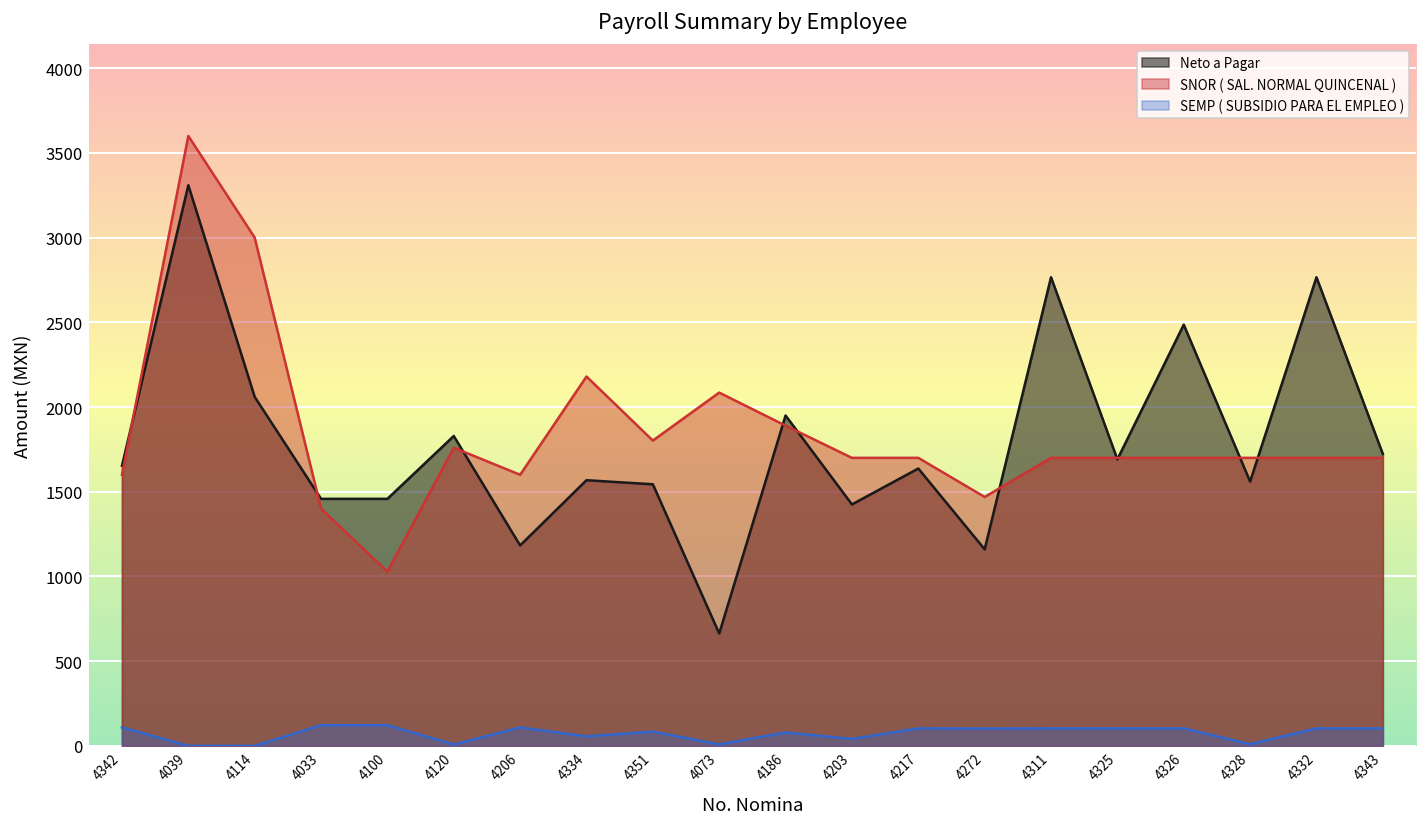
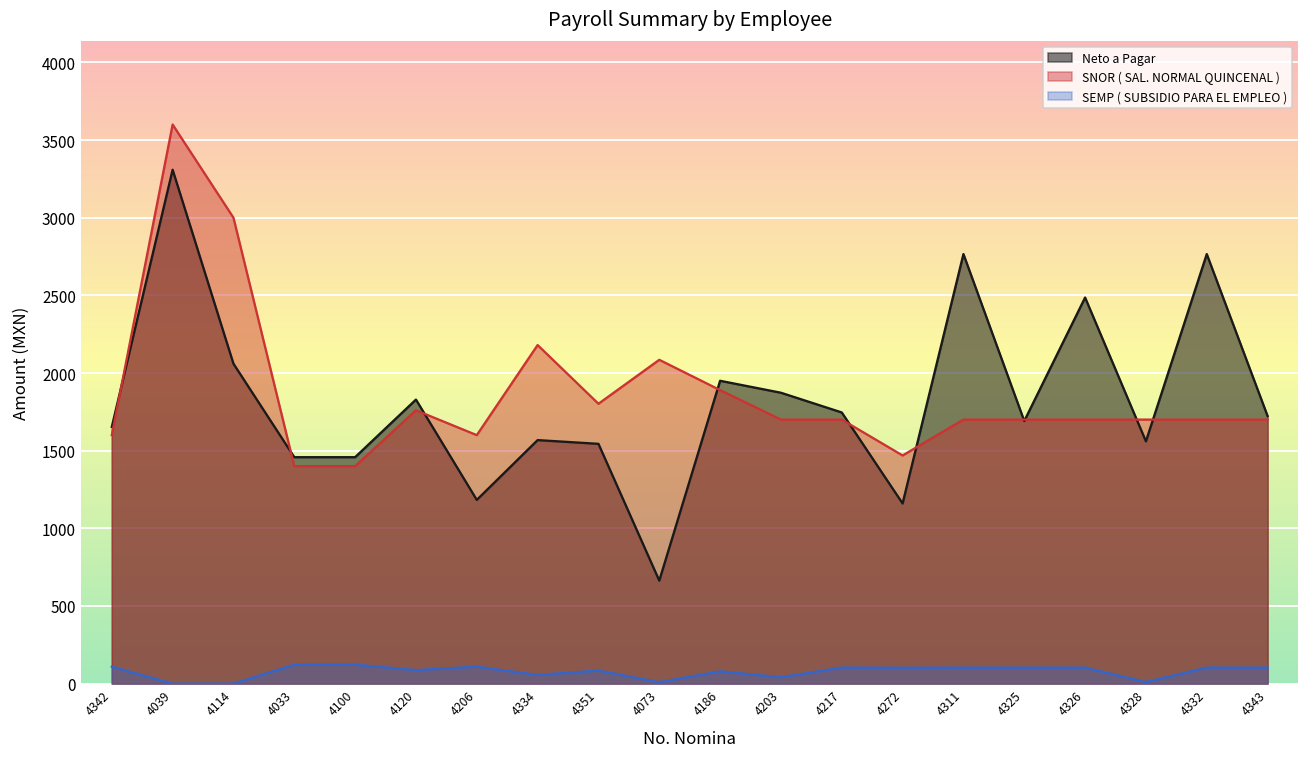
  {
    "Neto a Pagar": {
      "4342": 1650,
      "4039": 3310,
      "4114": 2060,
      "4033": 1460,
      "4100": 1460,
      "4120": 1830,
      "4206": 1180,
      "4334": 1570,
      "4351": 1540,
      "4073": 660,
      "4186": 1950,
-     "4203": 1430,
-     "4217": 1640,
+     "4203": 1870,
+     "4217": 1750,
      "4272": 1160,
      "4311": 2770,
      "4326": 2490,
      "4328": 1560,
      "4332": 2770,
      "4343": 1720
    },
    "SNOR ( SAL. NORMAL QUINCENAL )": {
      "4342": 1600,
      "4039": 3600,
      "4114": 3000,
      "4033": 1400,
-     "4100": 1030,
+     "4100": 1400,
      "4120": 1760,
      "4206": 1600,
      "4334": 2180,
      "4351": 1800,
      "4073": 2090,
      "4186": 1890,
      "4203": 1700,
      "4217": 1700,
      "4272": 1470,
      "4311": 1700,
      "4326": 1700,
      "4328": 1700,
      "4332": 1700,
      "4343": 1700
    },
    "SEMP ( SUBSIDIO PARA EL EMPLEO )": {
      "4342": 110,
      "4039": 0,
      "4114": 0,
      "4033": 120,
      "4100": 120,
-     "4120": 10,
+     "4120": 90,
      "4206": 110,
      "4334": 60,
      "4351": 80,
      "4073": 10,
      "4186": 80,
      "4203": 40,
      "4217": 100,
      "4272": 100,
      "4311": 100,
      "4325": 100,
      "4326": 100,
      "4328": 10,
      "4332": 100,
      "4343": 100
    }
  }
